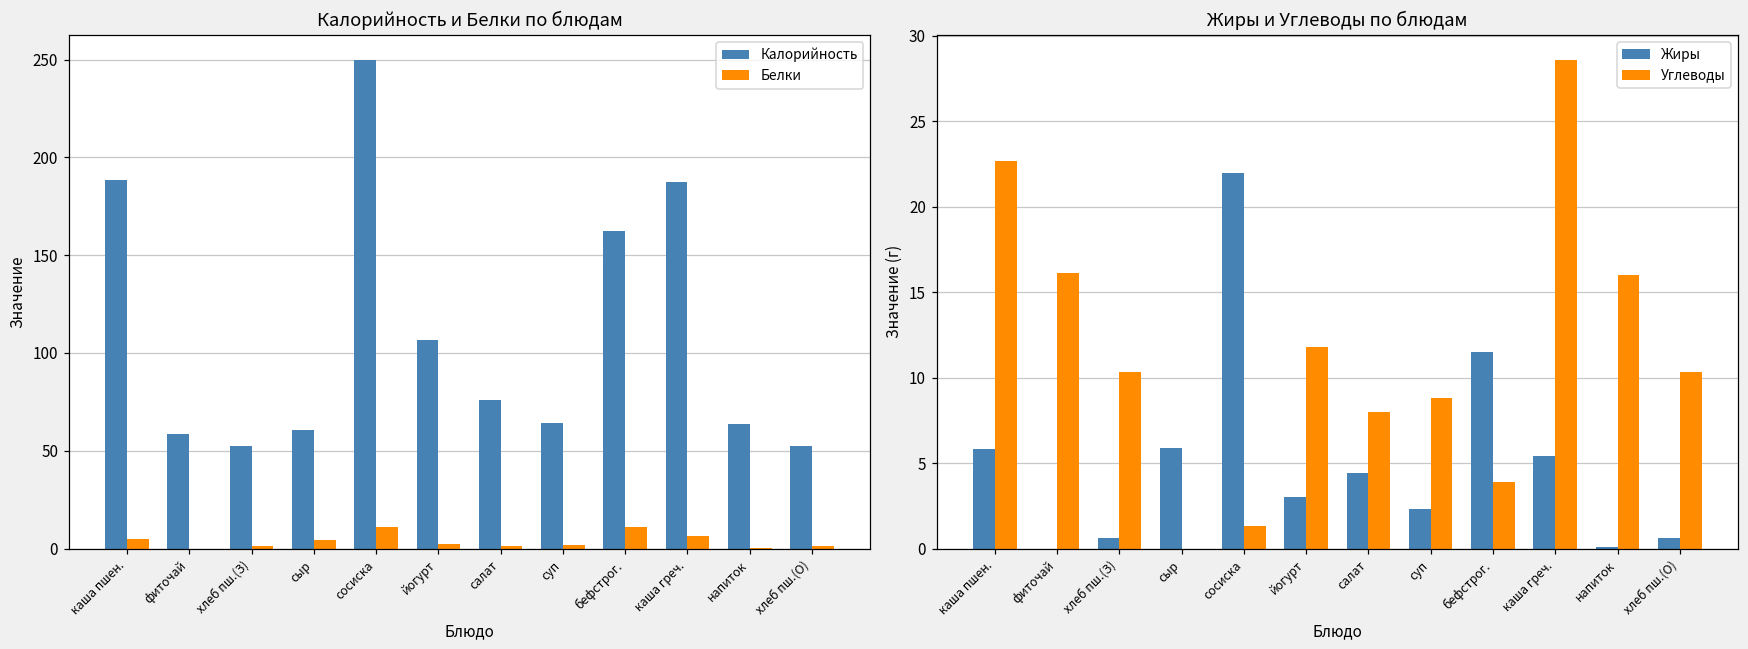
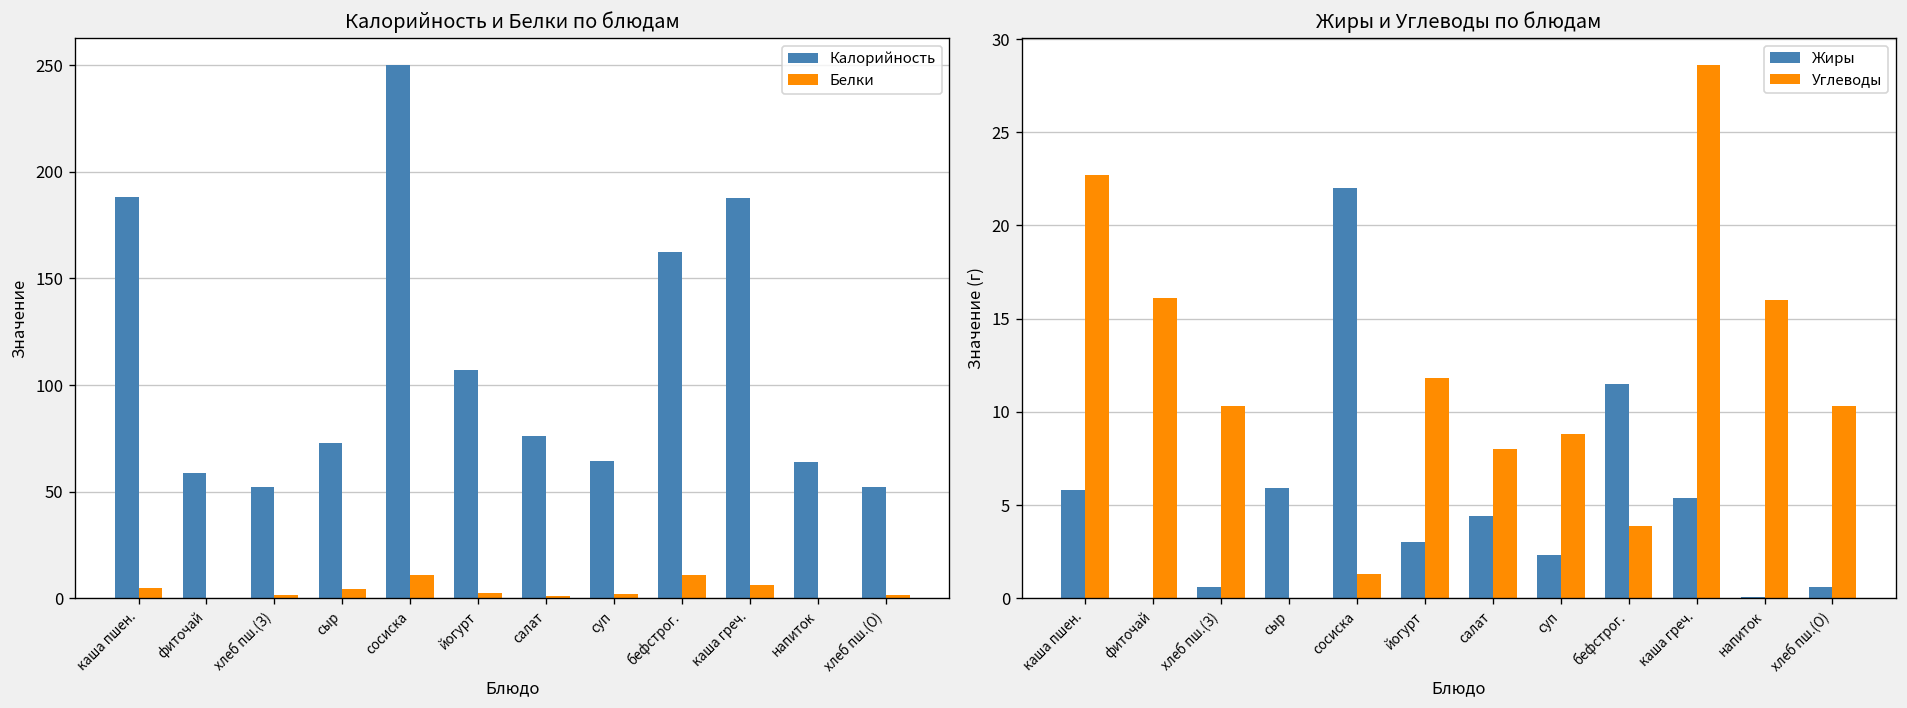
  {
    "Калорийность и Белки по блюдам": {
      "Калорийность": {
        "каша пшен.": 188,
        "фиточай": 59,
        "хлеб пш.(З)": 52,
-       "сыр": 60,
+       "сыр": 73,
        "сосиска": 250,
        "йогурт": 107,
        "салат": 76,
        "суп": 64,
        "бефстрог.": 162,
        "каша греч.": 188,
        "напиток": 64,
        "хлеб пш.(О)": 52
      },
      "Белки": {
        "каша пшен.": 5,
        "фиточай": 0,
        "хлеб пш.(З)": 2,
        "сыр": 5,
        "сосиска": 11,
        "йогурт": 3,
        "суп": 2,
        "бефстрог.": 11,
        "каша греч.": 6,
        "хлеб пш.(О)": 2
      }
    },
    "Жиры и Углеводы по блюдам": {
      "Жиры": {
        "каша пшен.": 5.8,
        "фиточай": 0.0,
        "хлеб пш.(З)": 0.6,
        "сыр": 5.9,
        "сосиска": 22.0,
        "йогурт": 3.0,
        "салат": 4.4,
        "суп": 2.3,
        "бефстрог.": 11.5,
        "каша греч.": 5.4,
        "хлеб пш.(О)": 0.6
      },
      "Углеводы": {
        "каша пшен.": 22.7,
        "фиточай": 16.1,
        "хлеб пш.(З)": 10.3,
        "сыр": 0.0,
        "сосиска": 1.3,
        "йогурт": 11.8,
        "салат": 8.0,
        "суп": 8.8,
        "бефстрог.": 3.9,
        "каша греч.": 28.6,
        "напиток": 16.0,
        "хлеб пш.(О)": 10.3
      }
    }
  }
